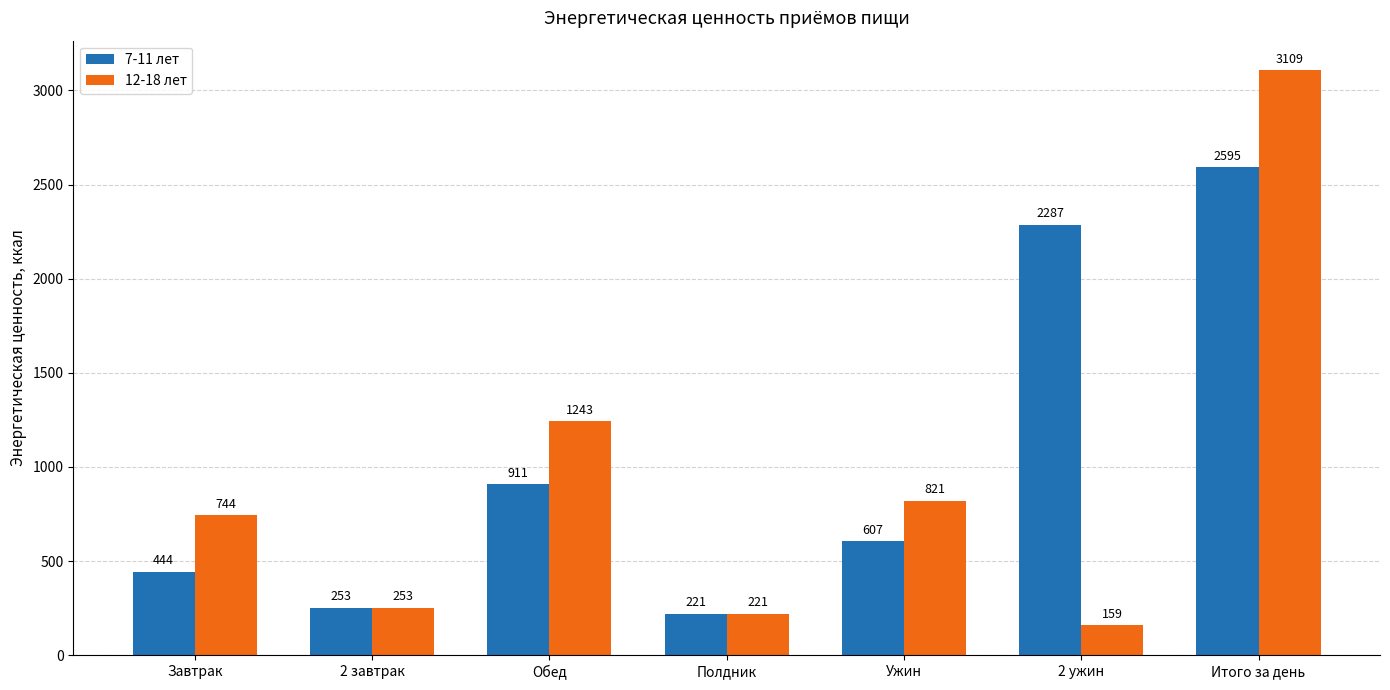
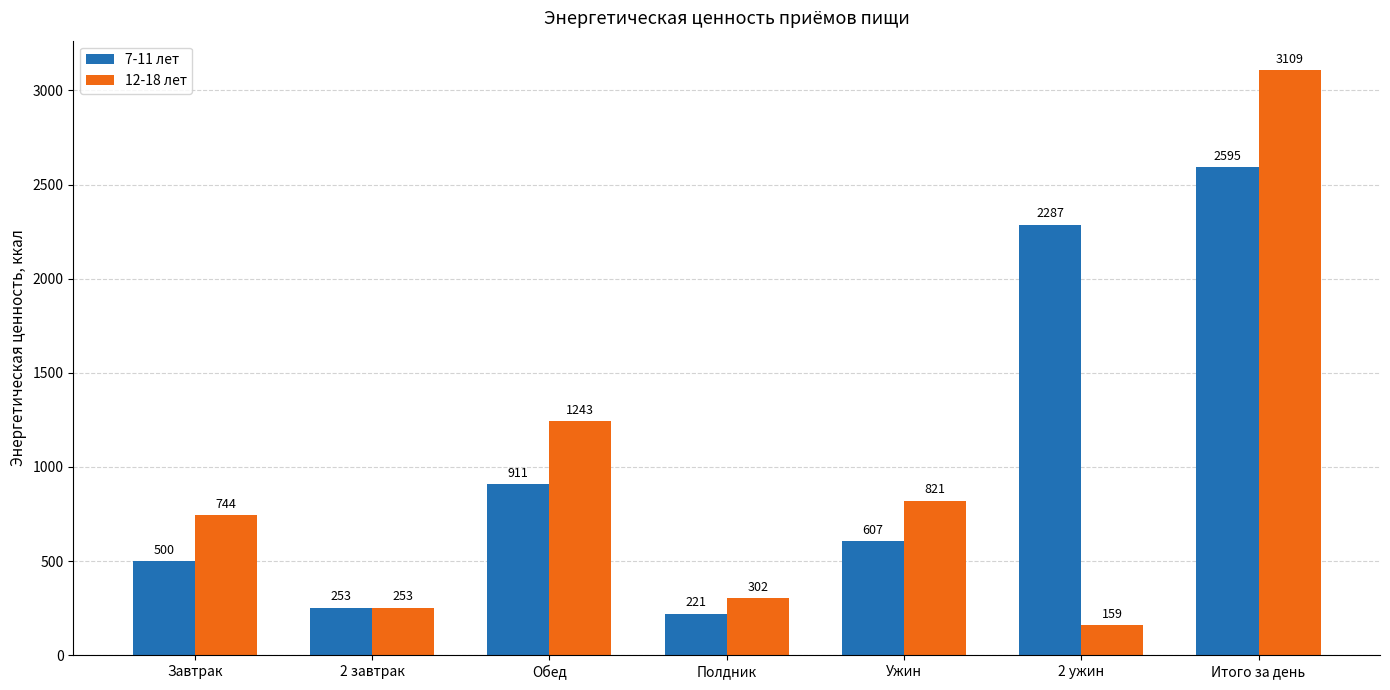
  {
    "7-11 лет": {
-     "Завтрак": 444,
+     "Завтрак": 500,
      "2 завтрак": 253,
      "Обед": 911,
      "Полдник": 221,
      "Ужин": 607,
      "2 ужин": 2287,
      "Итого за день": 2595
    },
    "12-18 лет": {
      "Завтрак": 744,
      "2 завтрак": 253,
      "Обед": 1243,
-     "Полдник": 221,
+     "Полдник": 302,
      "Ужин": 821,
      "2 ужин": 159,
      "Итого за день": 3109
    }
  }
